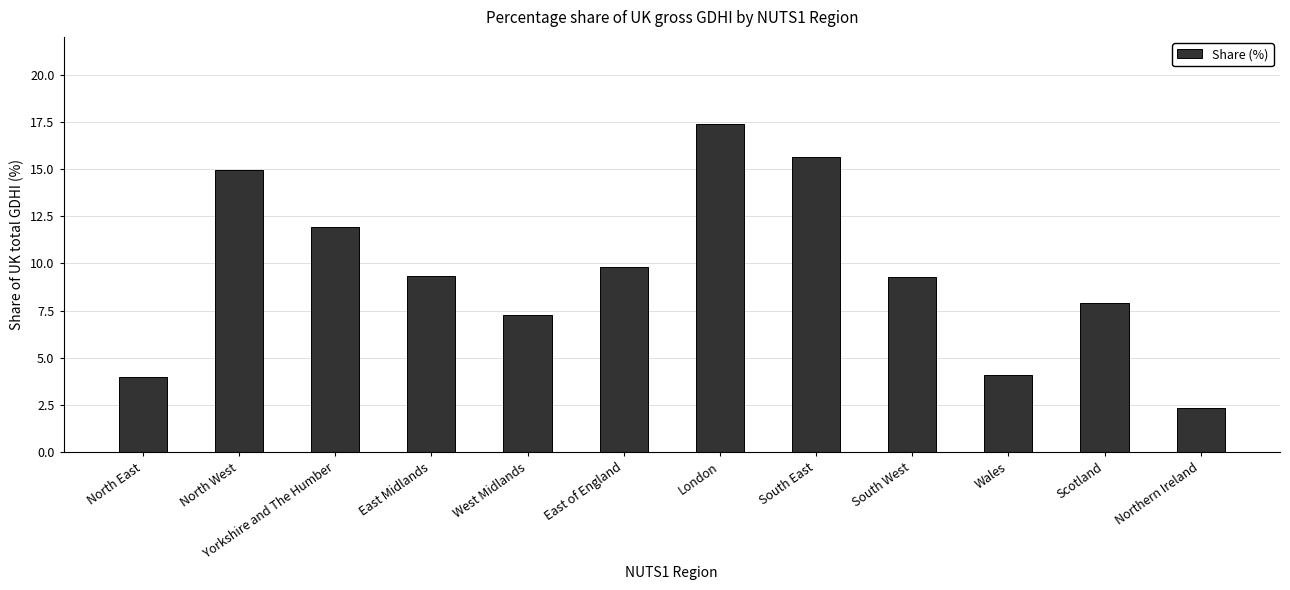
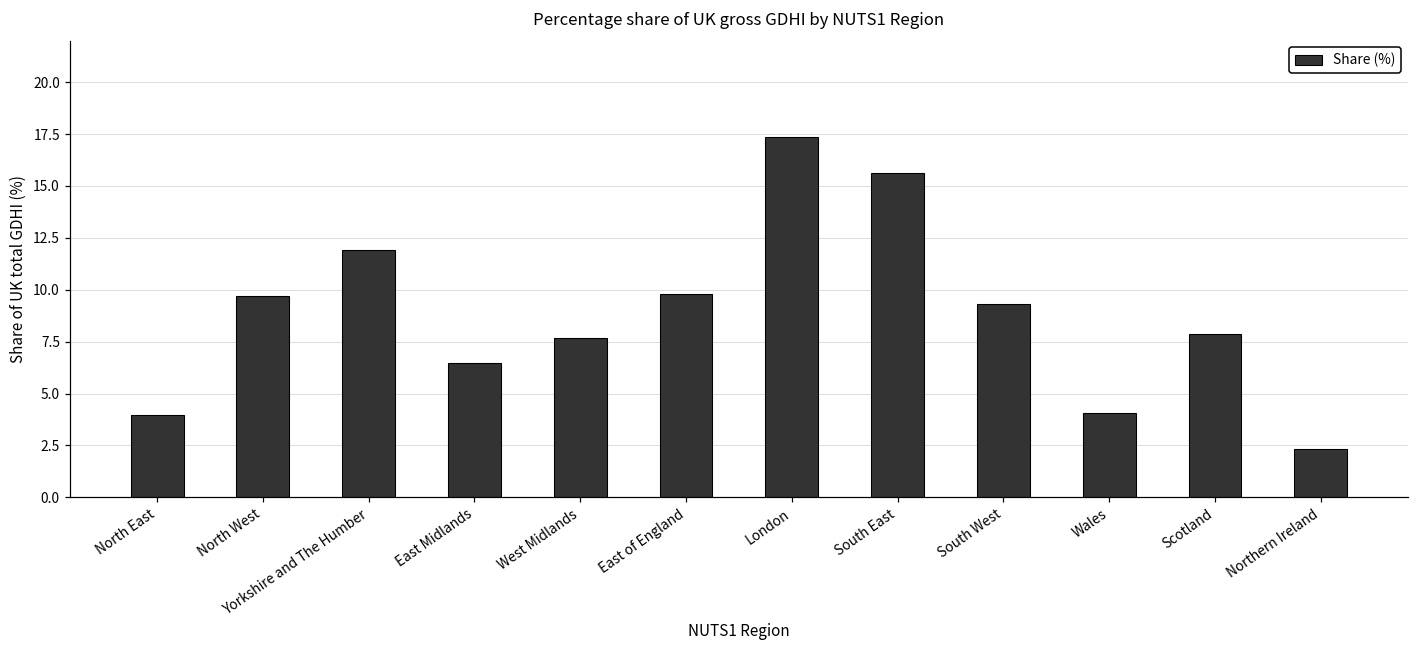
  {
    "North East": 4.0,
-   "North West": 14.9,
+   "North West": 9.7,
    "Yorkshire and The Humber": 11.9,
-   "East Midlands": 9.3,
-   "West Midlands": 7.3,
+   "East Midlands": 6.5,
+   "West Midlands": 7.7,
    "East of England": 9.8,
    "London": 17.4,
    "South East": 15.6,
    "South West": 9.3,
    "Wales": 4.1,
    "Scotland": 7.9,
    "Northern Ireland": 2.3
  }
